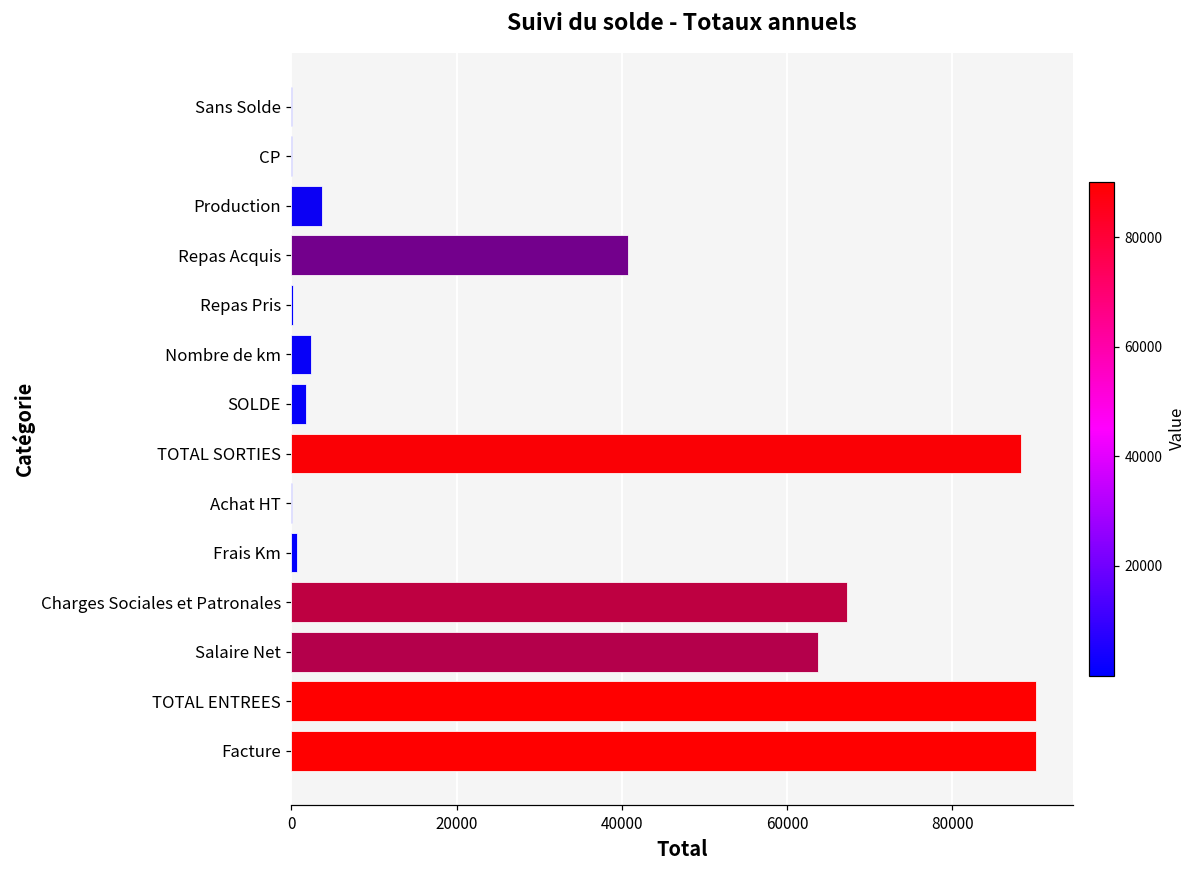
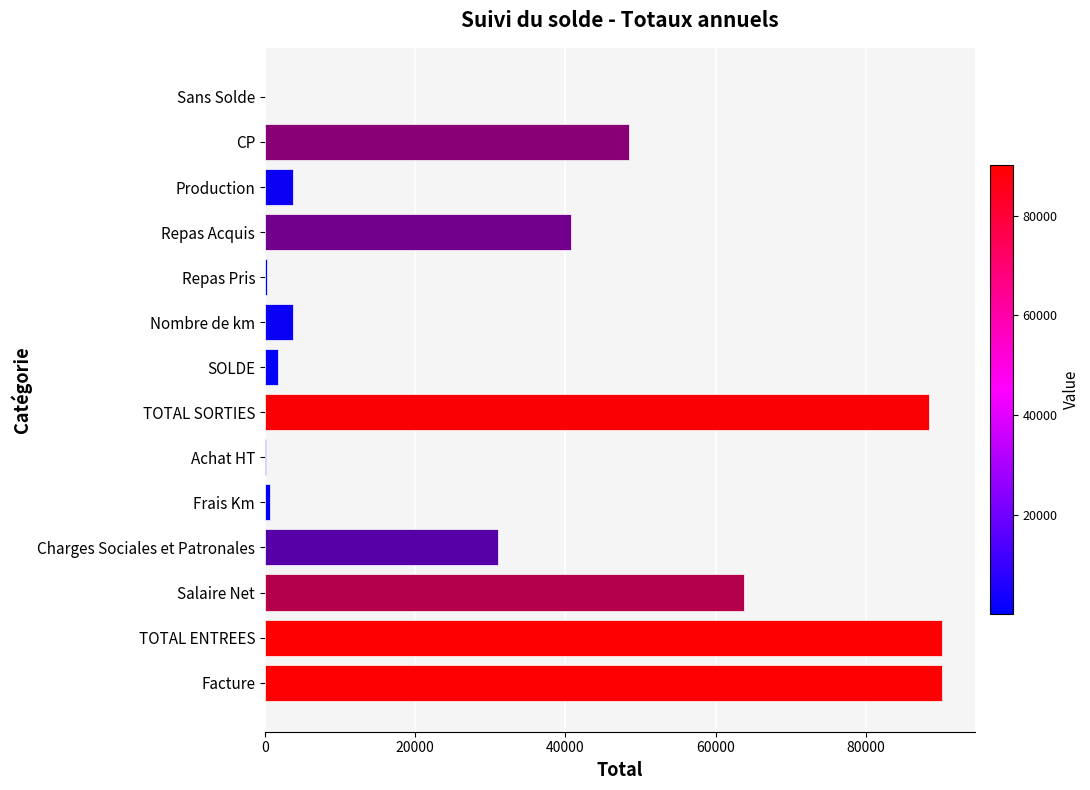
  {
-   "CP": 0,
+   "CP": 48000,
    "Production": 4000,
    "Repas Acquis": 41000,
-   "Nombre de km": 2000,
+   "Nombre de km": 4000,
    "SOLDE": 2000,
    "TOTAL SORTIES": 88000,
    "Frais Km": 1000,
-   "Charges Sociales et Patronales": 67000,
+   "Charges Sociales et Patronales": 31000,
    "Salaire Net": 64000,
    "TOTAL ENTREES": 90000,
    "Facture": 90000
  }
